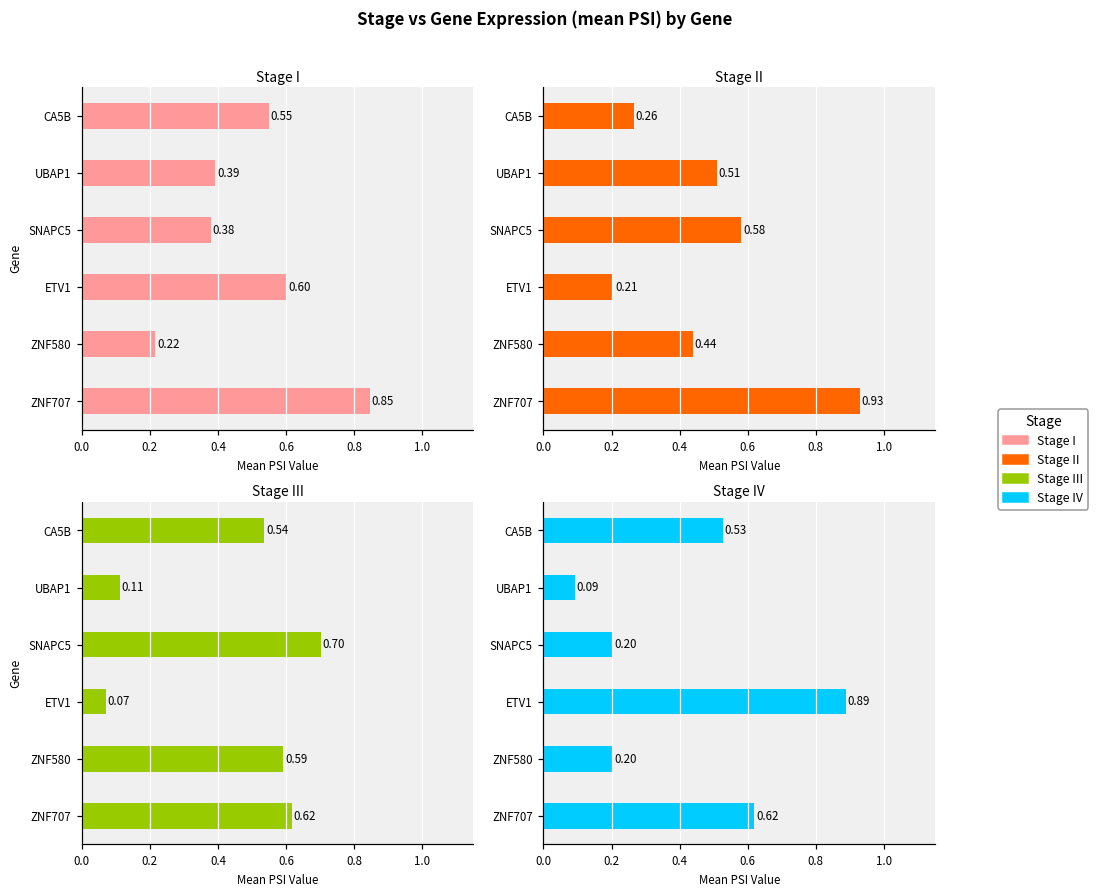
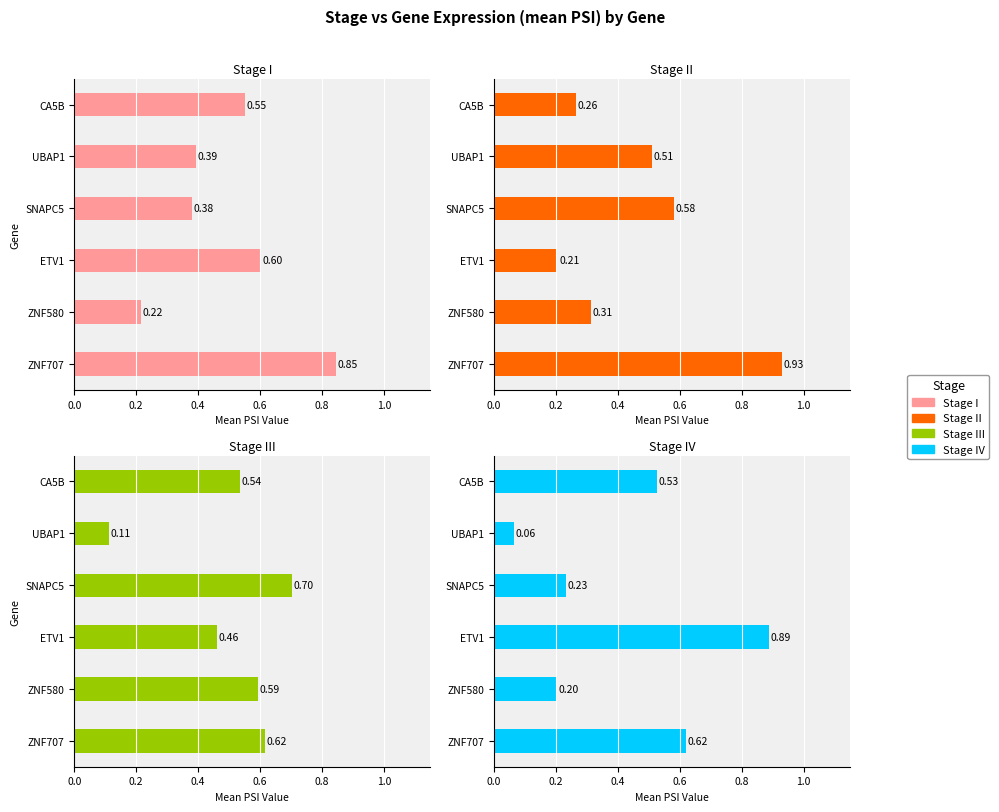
  {
    "Stage I": {
      "CA5B": 0.55,
      "UBAP1": 0.39,
      "SNAPC5": 0.38,
      "ETV1": 0.60,
      "ZNF580": 0.22,
      "ZNF707": 0.85
    },
    "Stage II": {
      "CA5B": 0.26,
      "UBAP1": 0.51,
      "SNAPC5": 0.58,
      "ETV1": 0.21,
-     "ZNF580": 0.44,
+     "ZNF580": 0.31,
      "ZNF707": 0.93
    },
    "Stage III": {
      "CA5B": 0.54,
      "UBAP1": 0.11,
      "SNAPC5": 0.70,
-     "ETV1": 0.07,
+     "ETV1": 0.46,
      "ZNF580": 0.59,
      "ZNF707": 0.62
    },
    "Stage IV": {
      "CA5B": 0.53,
-     "UBAP1": 0.09,
-     "SNAPC5": 0.20,
+     "UBAP1": 0.06,
+     "SNAPC5": 0.23,
      "ETV1": 0.89,
      "ZNF580": 0.20,
      "ZNF707": 0.62
    }
  }
